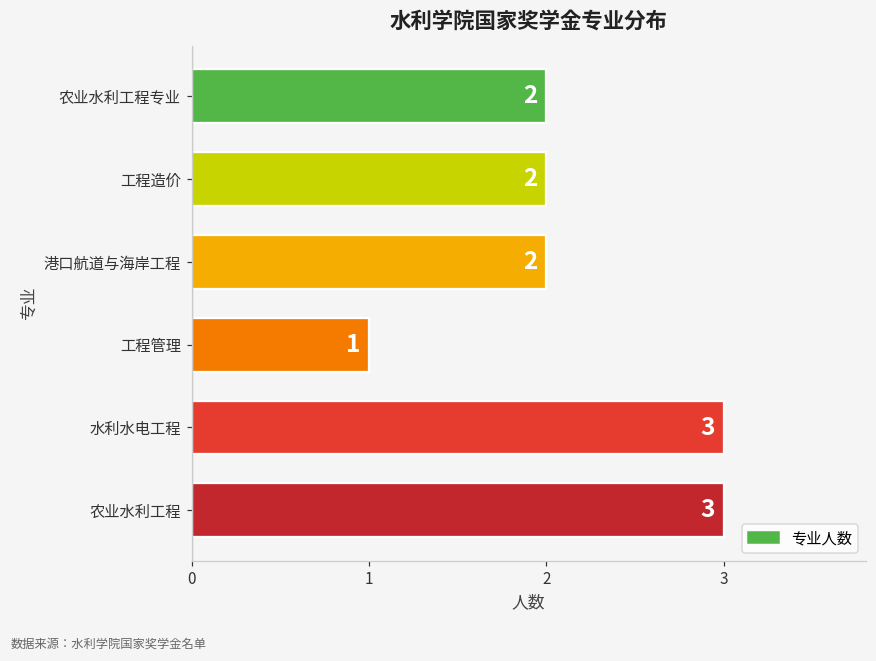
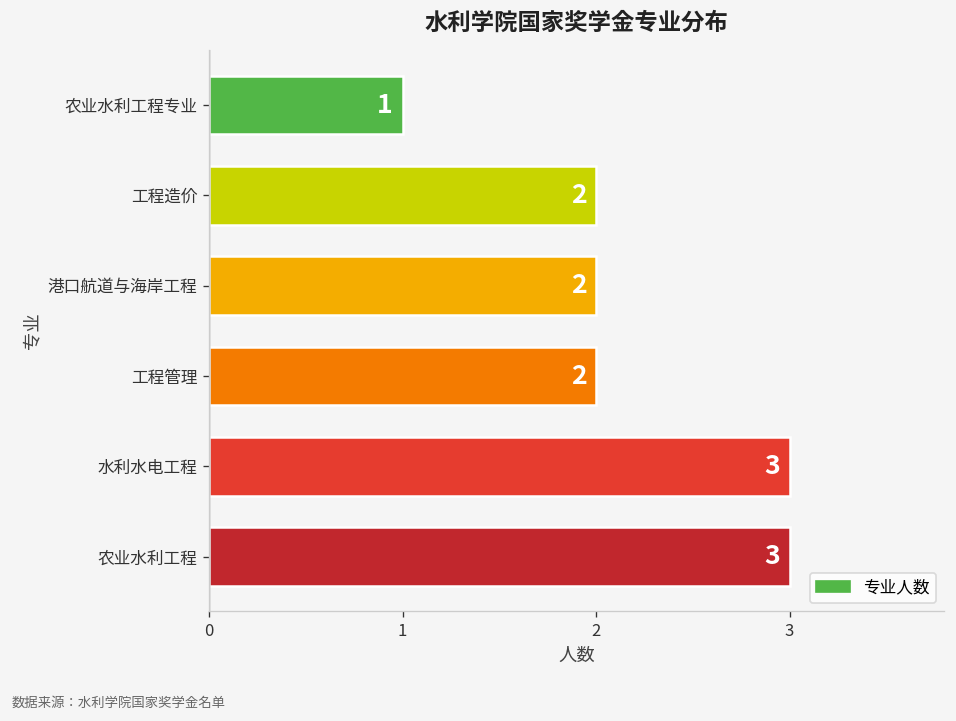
  {
-   "农业水利工程专业": 2,
+   "农业水利工程专业": 1,
    "工程造价": 2,
    "港口航道与海岸工程": 2,
-   "工程管理": 1,
+   "工程管理": 2,
    "水利水电工程": 3,
    "农业水利工程": 3
  }
